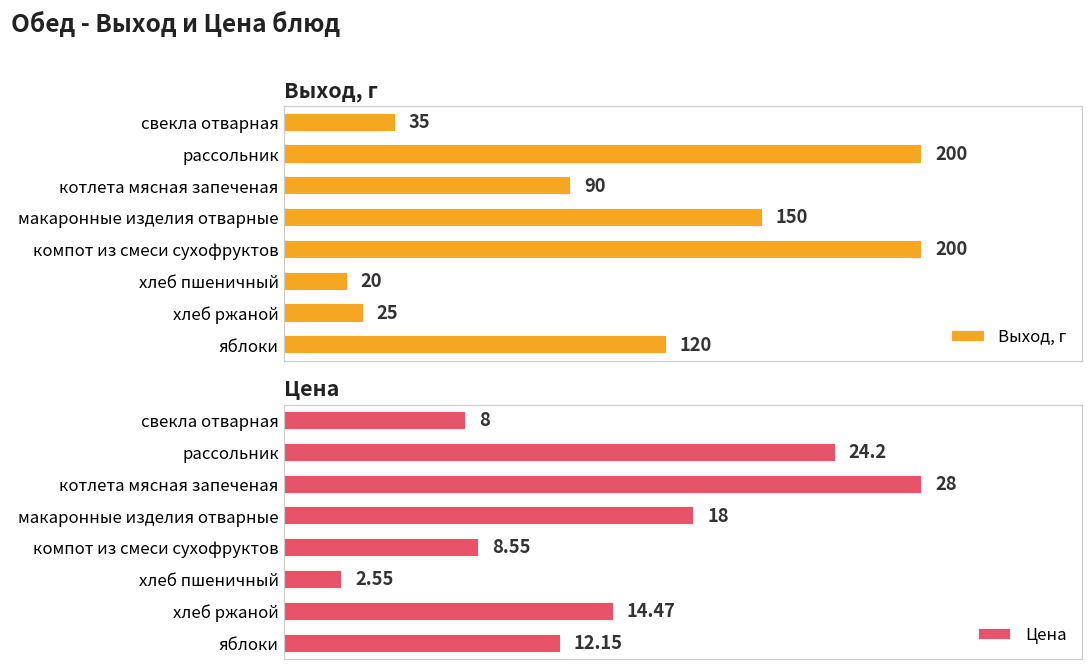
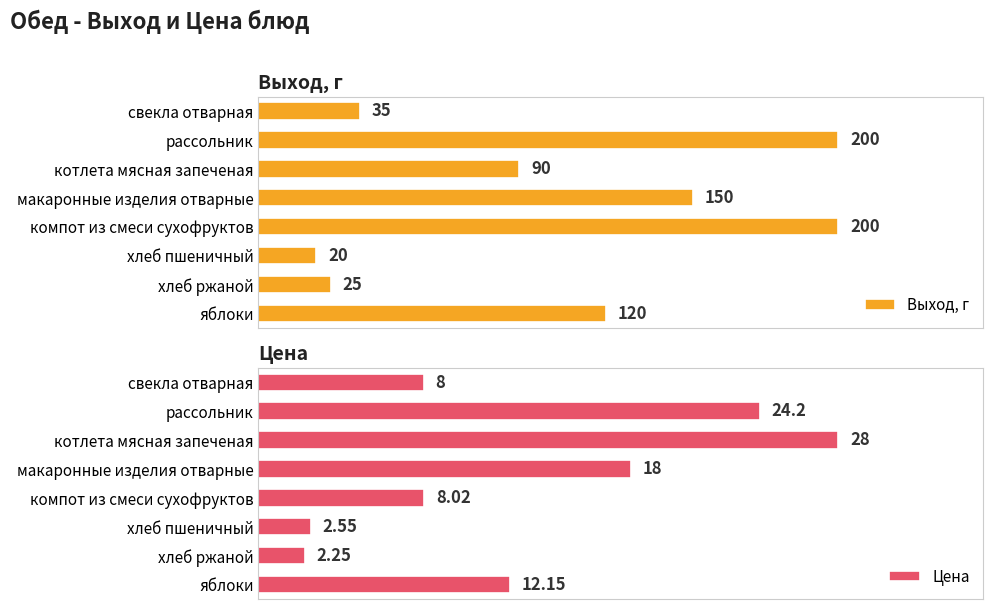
  {
    "Выход, г": {
      "свекла отварная": 35,
      "рассольник": 200,
      "котлета мясная запеченая": 90,
      "макаронные изделия отварные": 150,
      "компот из смеси сухофруктов": 200,
      "хлеб пшеничный": 20,
      "хлеб ржаной": 25,
      "яблоки": 120
    },
    "Цена": {
      "свекла отварная": 8,
      "рассольник": 24.2,
      "котлета мясная запеченая": 28,
      "макаронные изделия отварные": 18,
-     "компот из смеси сухофруктов": 8.55,
+     "компот из смеси сухофруктов": 8.02,
      "хлеб пшеничный": 2.55,
-     "хлеб ржаной": 14.47,
+     "хлеб ржаной": 2.25,
      "яблоки": 12.15
    }
  }
